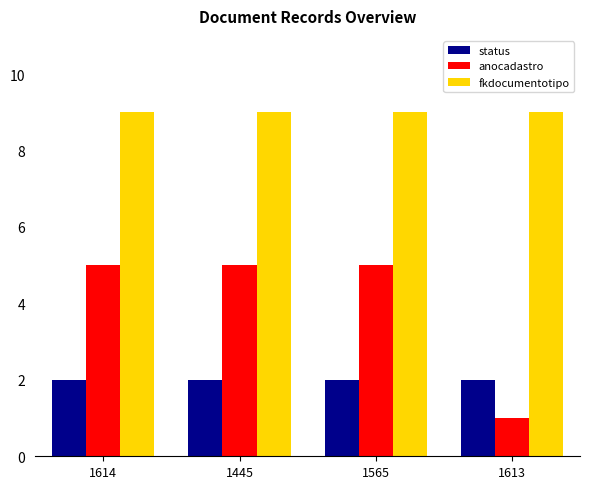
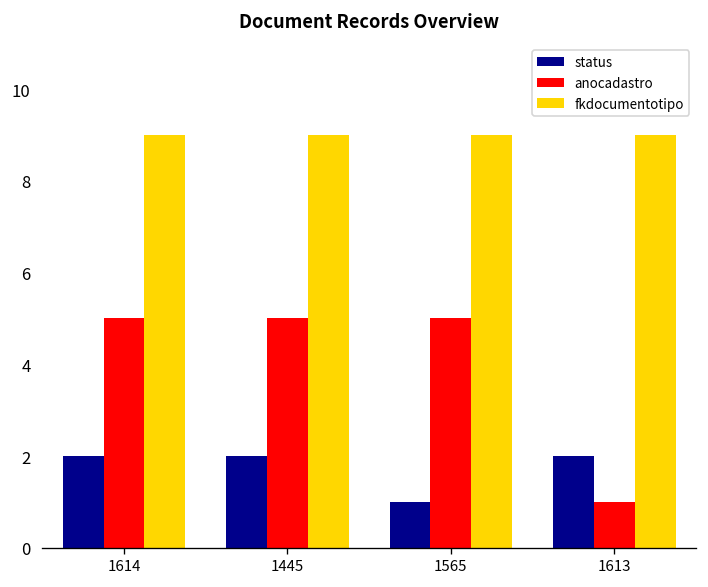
  {
    "status": {
      "1614": 2,
      "1445": 2,
-     "1565": 2,
+     "1565": 1,
      "1613": 2
    },
    "anocadastro": {
      "1614": 5,
      "1445": 5,
      "1565": 5,
      "1613": 1
    },
    "fkdocumentotipo": {
      "1614": 9,
      "1445": 9,
      "1565": 9,
      "1613": 9
    }
  }
